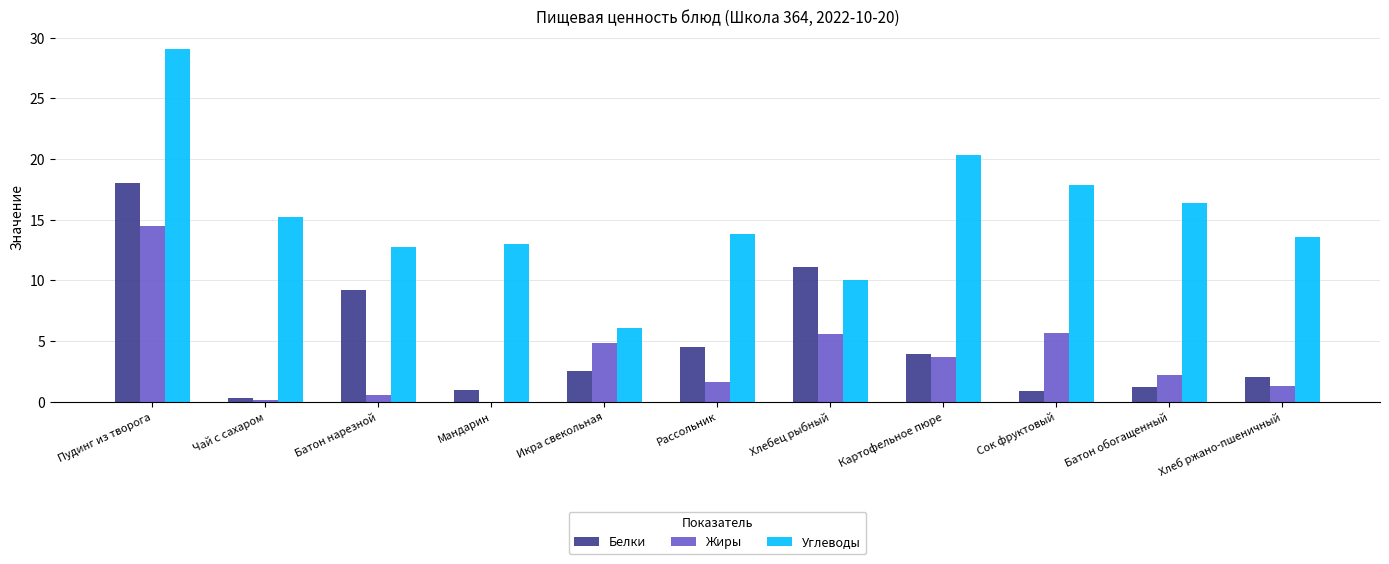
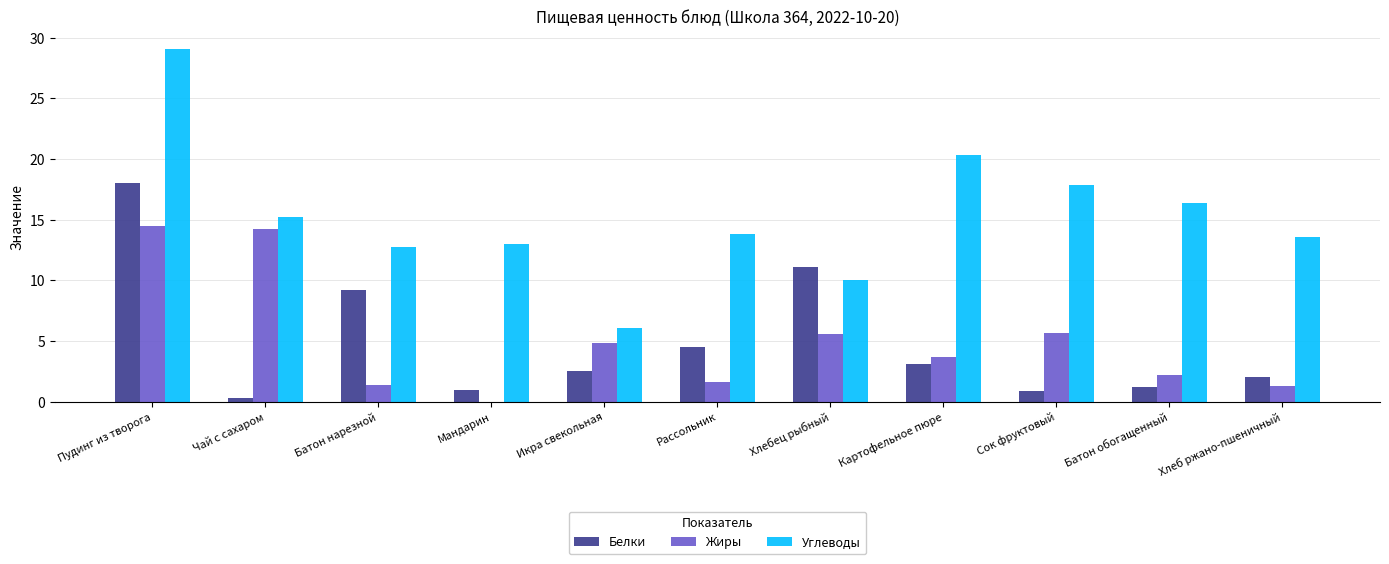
  {
    "Белки": {
      "Пудинг из творога": 18.0,
      "Чай с сахаром": 0.3,
      "Батон нарезной": 9.2,
      "Мандарин": 1.0,
      "Икра свекольная": 2.5,
      "Рассольник": 4.5,
      "Хлебец рыбный": 11.1,
-     "Картофельное пюре": 3.9,
+     "Картофельное пюре": 3.1,
      "Сок фруктовый": 0.9,
      "Батон обогащенный": 1.2,
      "Хлеб ржано-пшеничный": 2.0
    },
    "Жиры": {
      "Пудинг из творога": 14.5,
-     "Чай с сахаром": 0.1,
-     "Батон нарезной": 0.6,
+     "Чай с сахаром": 14.2,
+     "Батон нарезной": 1.3,
      "Мандарин": 0.0,
      "Икра свекольная": 4.9,
      "Рассольник": 1.6,
      "Хлебец рыбный": 5.6,
      "Картофельное пюре": 3.7,
      "Сок фруктовый": 5.7,
      "Батон обогащенный": 2.2,
      "Хлеб ржано-пшеничный": 1.3
    },
    "Углеводы": {
      "Пудинг из творога": 29.1,
      "Чай с сахаром": 15.2,
      "Батон нарезной": 12.7,
      "Мандарин": 13.0,
      "Икра свекольная": 6.1,
      "Рассольник": 13.8,
      "Хлебец рыбный": 10.0,
      "Картофельное пюре": 20.3,
      "Сок фруктовый": 17.8,
      "Батон обогащенный": 16.4,
      "Хлеб ржано-пшеничный": 13.6
    }
  }
